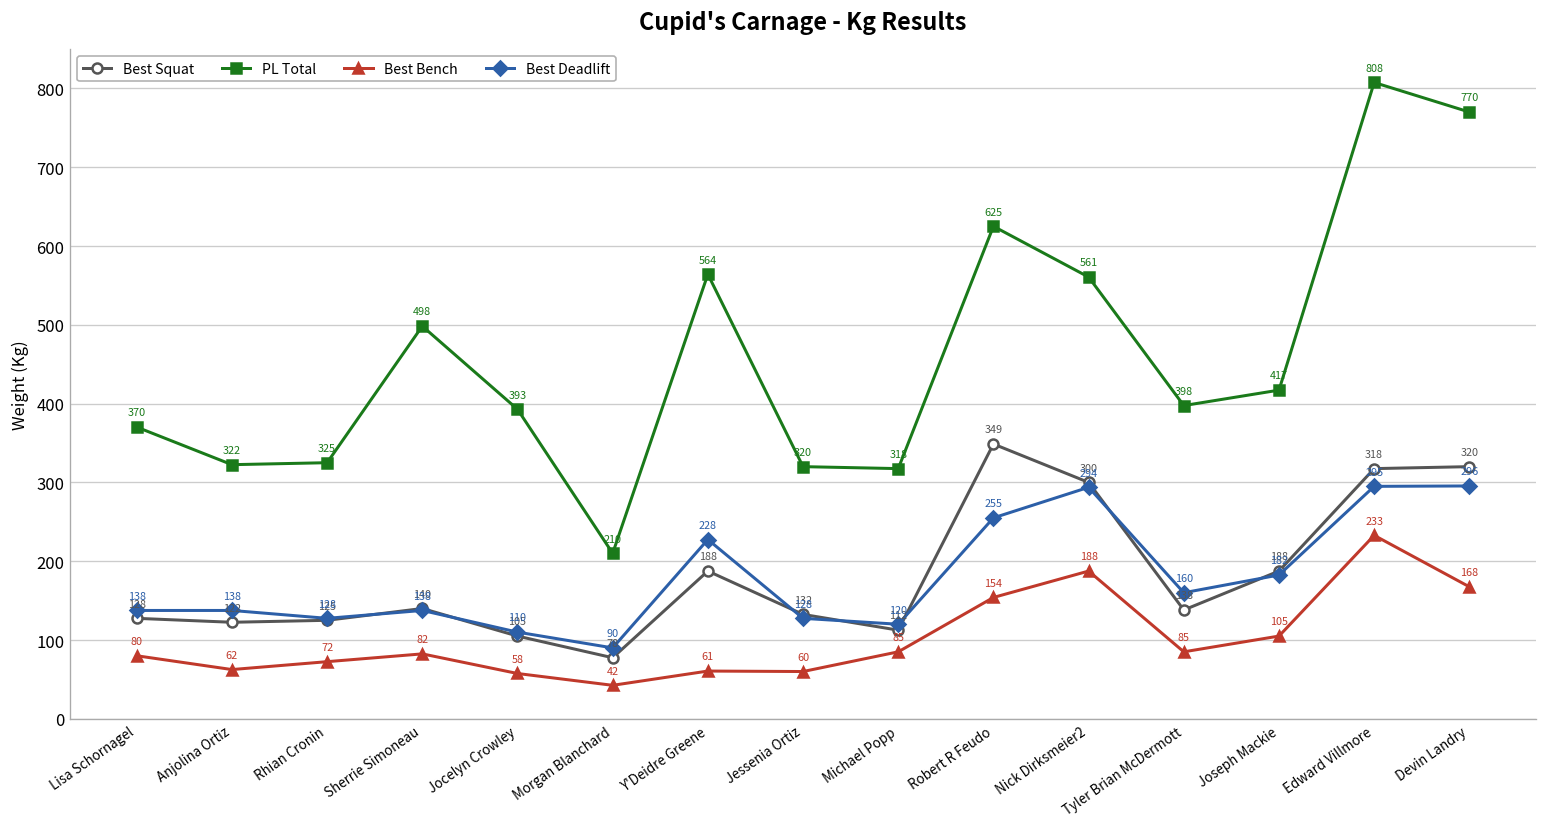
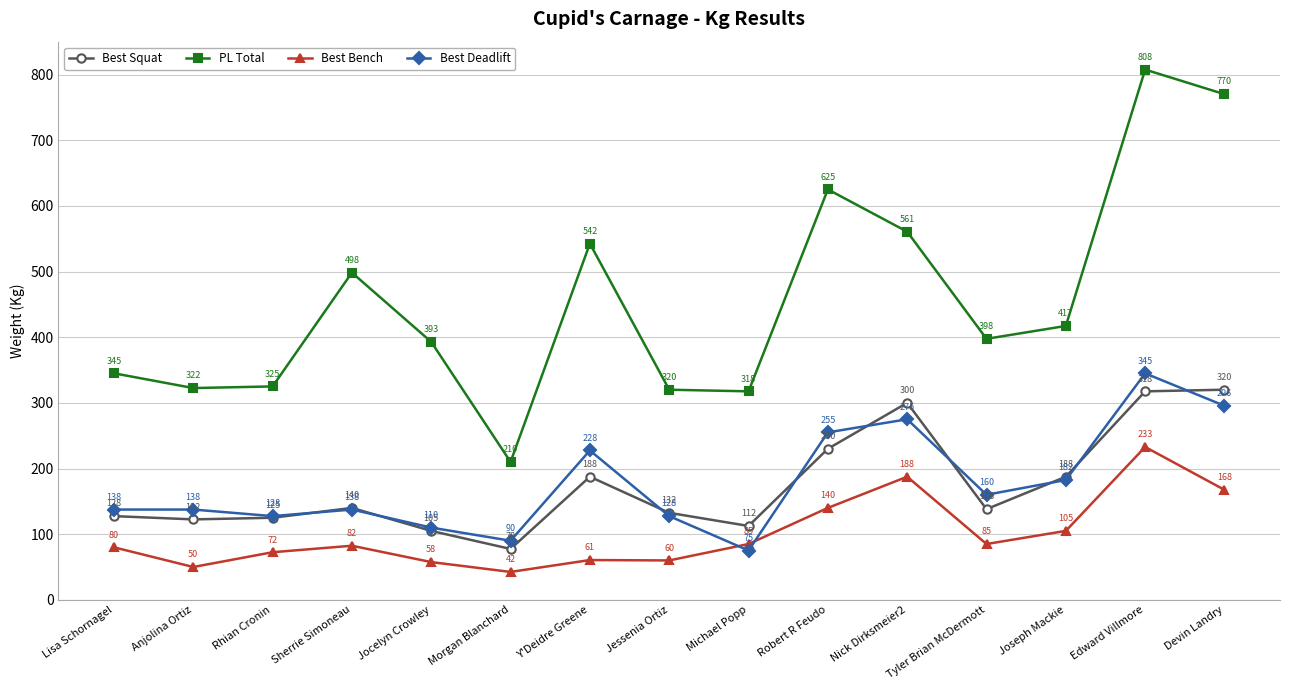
  {
    "Best Squat": {
      "Y'Deidre Greene": 188,
      "Michael Popp": 112,
-     "Robert R Feudo": 349,
+     "Robert R Feudo": 230,
      "Nick Dirksmeier2": 300,
      "Devin Landry": 320
    },
    "PL Total": {
-     "Lisa Schornagel": 370,
+     "Lisa Schornagel": 345,
      "Anjolina Ortiz": 322,
      "Rhian Cronin": 325,
      "Sherrie Simoneau": 498,
      "Jocelyn Crowley": 393,
      "Morgan Blanchard": 210,
-     "Y'Deidre Greene": 564,
+     "Y'Deidre Greene": 542,
      "Jessenia Ortiz": 320,
      "Michael Popp": 318,
      "Robert R Feudo": 625,
      "Nick Dirksmeier2": 561,
      "Tyler Brian McDermott": 398,
      "Joseph Mackie": 417,
      "Edward Villmore": 808,
      "Devin Landry": 770
    },
    "Best Bench": {
      "Lisa Schornagel": 80,
-     "Anjolina Ortiz": 62,
+     "Anjolina Ortiz": 50,
      "Rhian Cronin": 72,
      "Sherrie Simoneau": 82,
      "Jocelyn Crowley": 58,
      "Morgan Blanchard": 42,
      "Y'Deidre Greene": 61,
      "Jessenia Ortiz": 60,
-     "Robert R Feudo": 154,
+     "Robert R Feudo": 140,
      "Nick Dirksmeier2": 188,
      "Tyler Brian McDermott": 85,
      "Joseph Mackie": 105,
      "Edward Villmore": 233,
      "Devin Landry": 168
    },
    "Best Deadlift": {
      "Anjolina Ortiz": 138,
      "Morgan Blanchard": 90,
      "Y'Deidre Greene": 228,
-     "Michael Popp": 120,
+     "Michael Popp": 75,
      "Robert R Feudo": 255,
-     "Nick Dirksmeier2": 294,
+     "Nick Dirksmeier2": 275,
      "Tyler Brian McDermott": 160,
-     "Edward Villmore": 295
+     "Edward Villmore": 345
    }
  }
